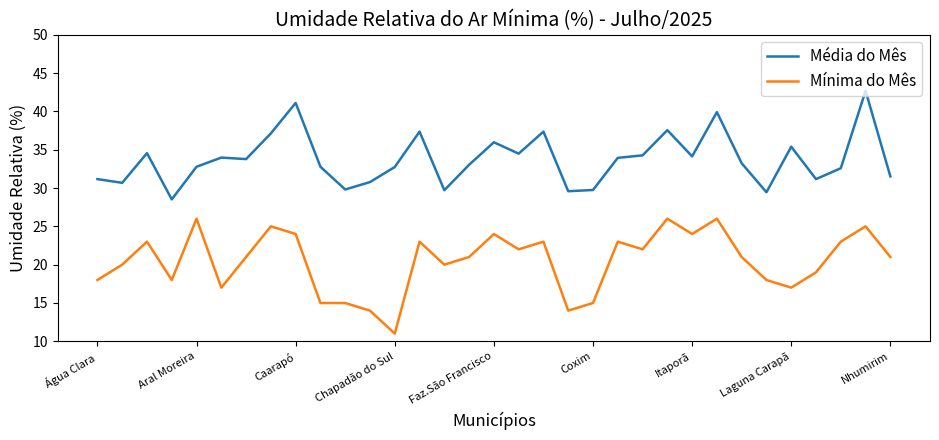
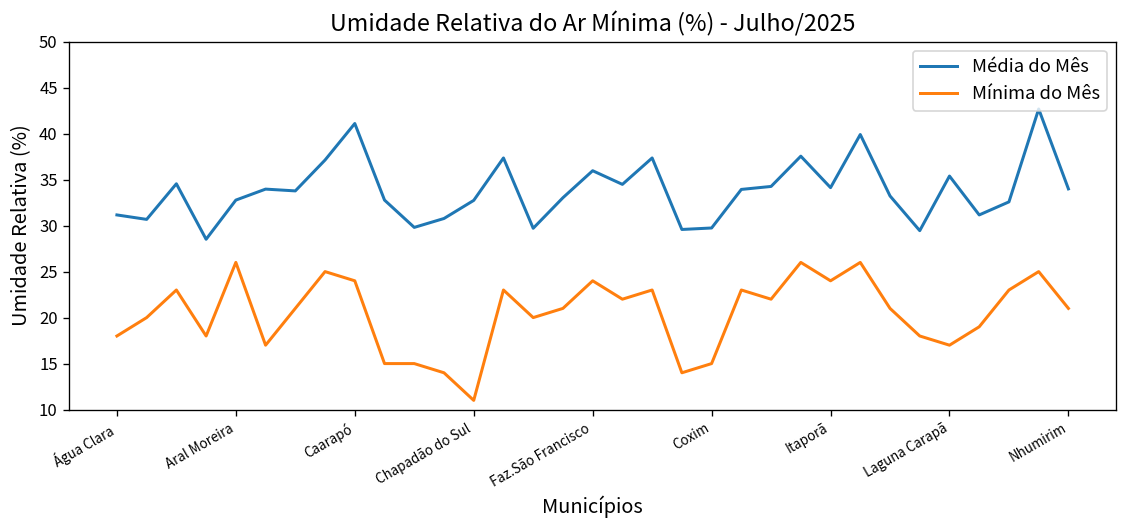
  {
    "Média do Mês": {
      "Água Clara": 31,
      "Aral Moreira": 33,
      "Caarapó": 41,
      "Chapadão do Sul": 33,
      "Faz.São Francisco": 36,
      "Coxim": 30,
      "Itaporã": 34,
      "Laguna Carapã": 35,
-     "Nhumirim": 32
+     "Nhumirim": 34
    },
    "Mínima do Mês": {
      "Água Clara": 18,
      "Aral Moreira": 26,
      "Caarapó": 24,
      "Chapadão do Sul": 11,
      "Faz.São Francisco": 24,
      "Coxim": 15,
      "Itaporã": 24,
      "Laguna Carapã": 17,
      "Nhumirim": 21
    }
  }
